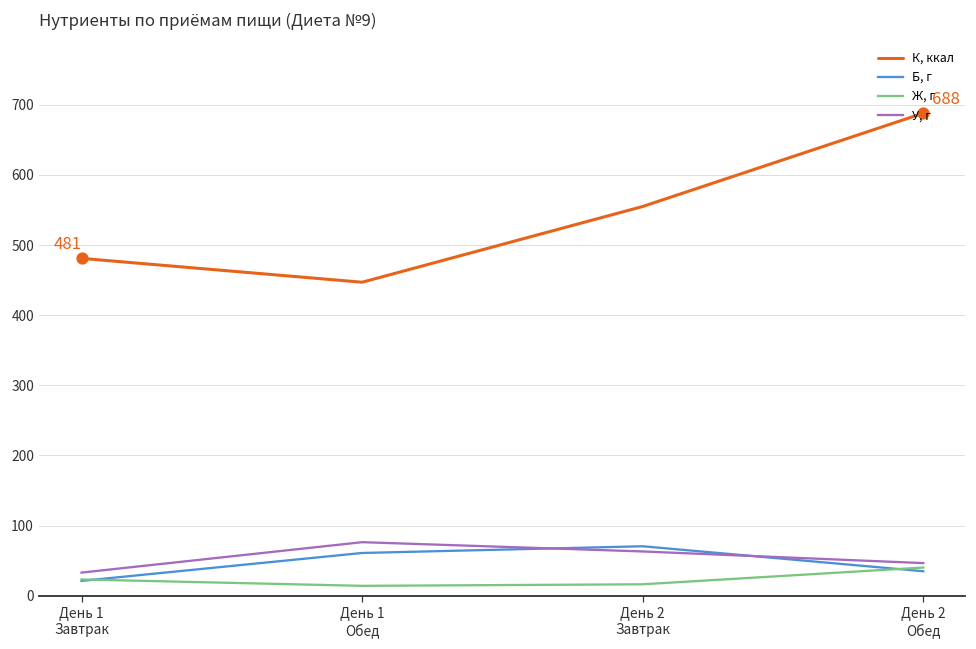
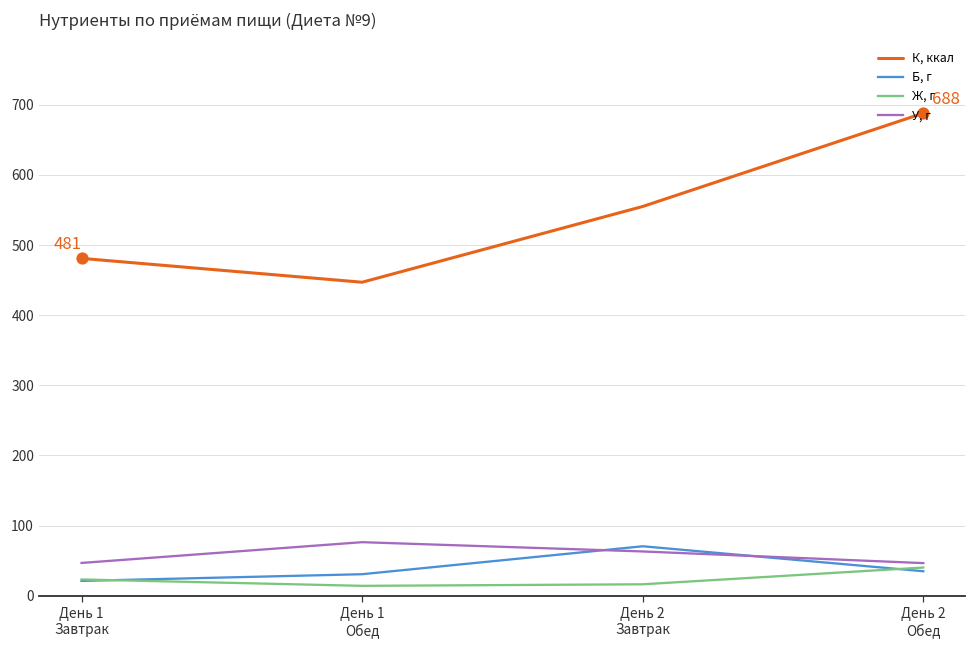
  {
    "Б, г": {
-     "День 1 Обед": 60,
+     "День 1 Обед": 30,
      "День 2 Завтрак": 70,
      "День 2 Обед": 30
    },
    "Ж, г": {
      "День 1 Обед": 10,
      "День 2 Завтрак": 20,
      "День 2 Обед": 40
    },
    "У, г": {
-     "День 1 Завтрак": 30,
+     "День 1 Завтрак": 50,
      "День 1 Обед": 80,
      "День 2 Завтрак": 60,
      "День 2 Обед": 50
    }
  }
